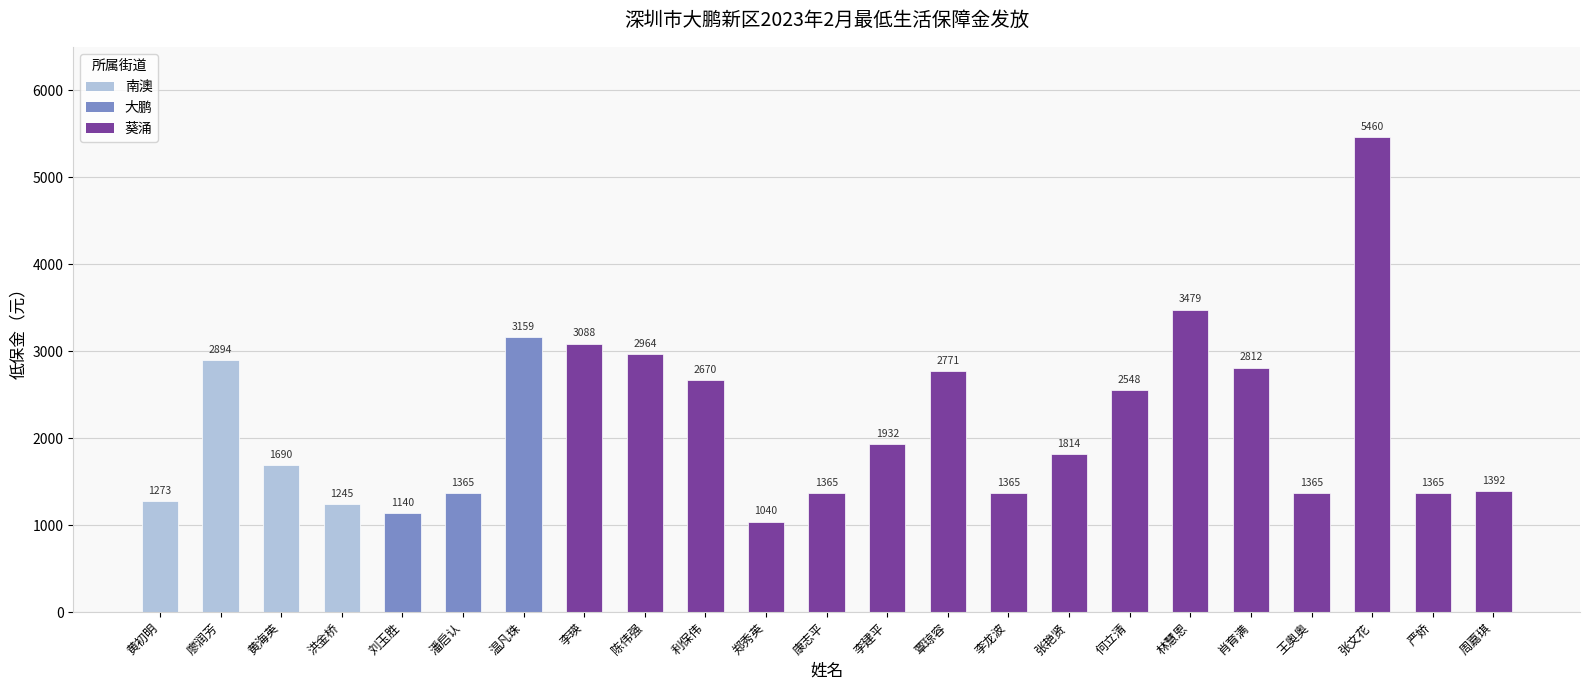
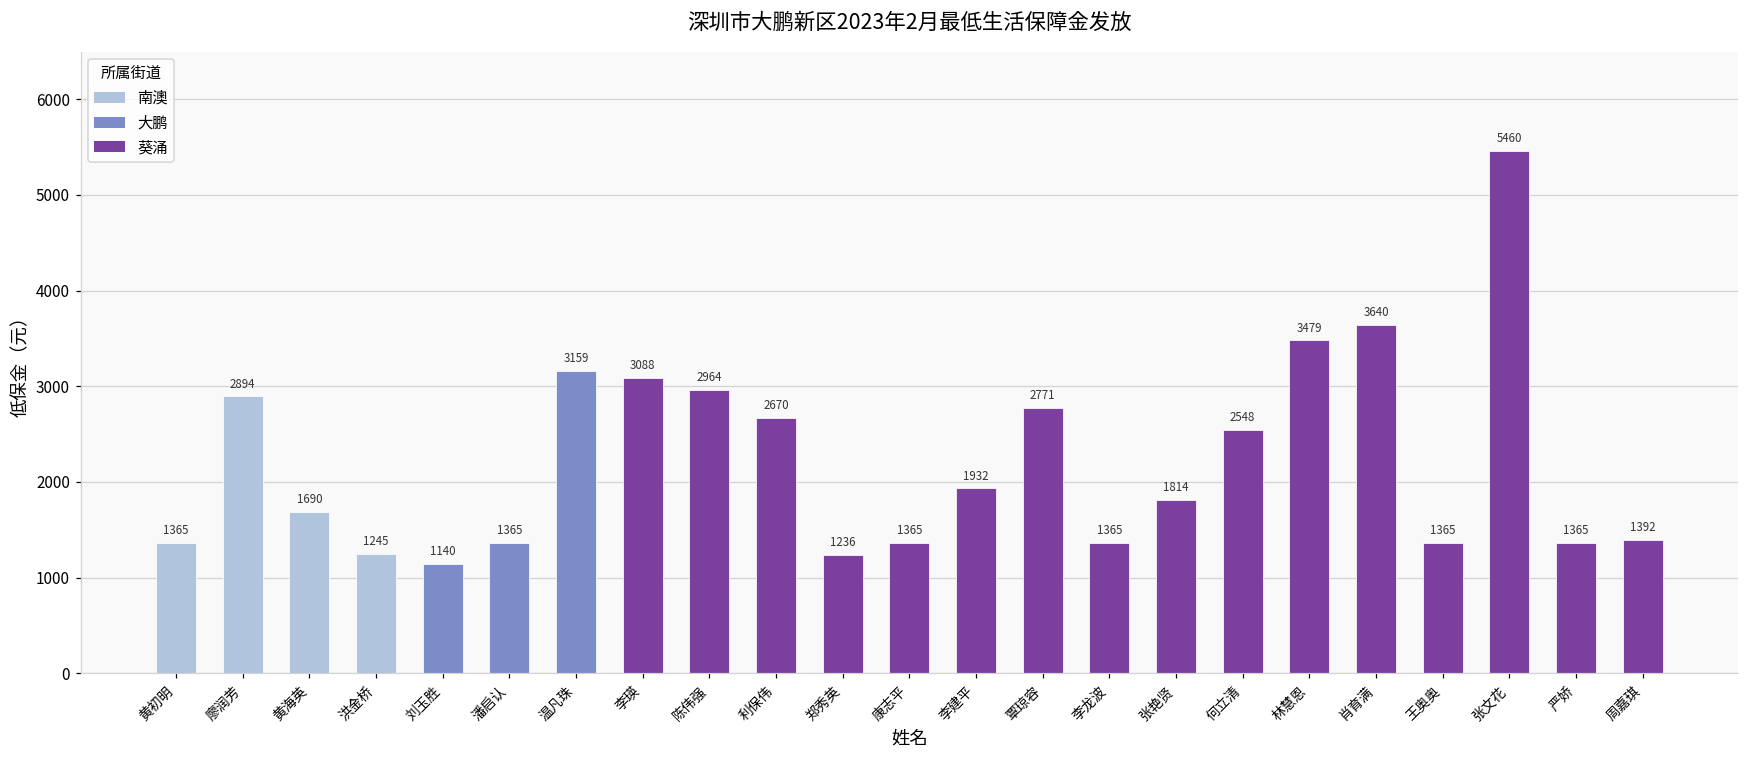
  {
-   "黄初明": 1273,
+   "黄初明": 1365,
    "廖润芳": 2894,
    "黄海英": 1690,
    "洪金桥": 1245,
    "刘玉胜": 1140,
    "潘启认": 1365,
    "温凡珠": 3159,
    "李瑛": 3088,
    "陈伟强": 2964,
    "利保伟": 2670,
-   "郑秀英": 1040,
+   "郑秀英": 1236,
    "康志平": 1365,
    "李建平": 1932,
    "覃琼容": 2771,
    "李龙波": 1365,
    "张艳贤": 1814,
    "何立清": 2548,
    "林慧恩": 3479,
-   "肖育满": 2812,
+   "肖育满": 3640,
    "王奥奥": 1365,
    "张文花": 5460,
    "严娇": 1365,
    "周嘉琪": 1392
  }
